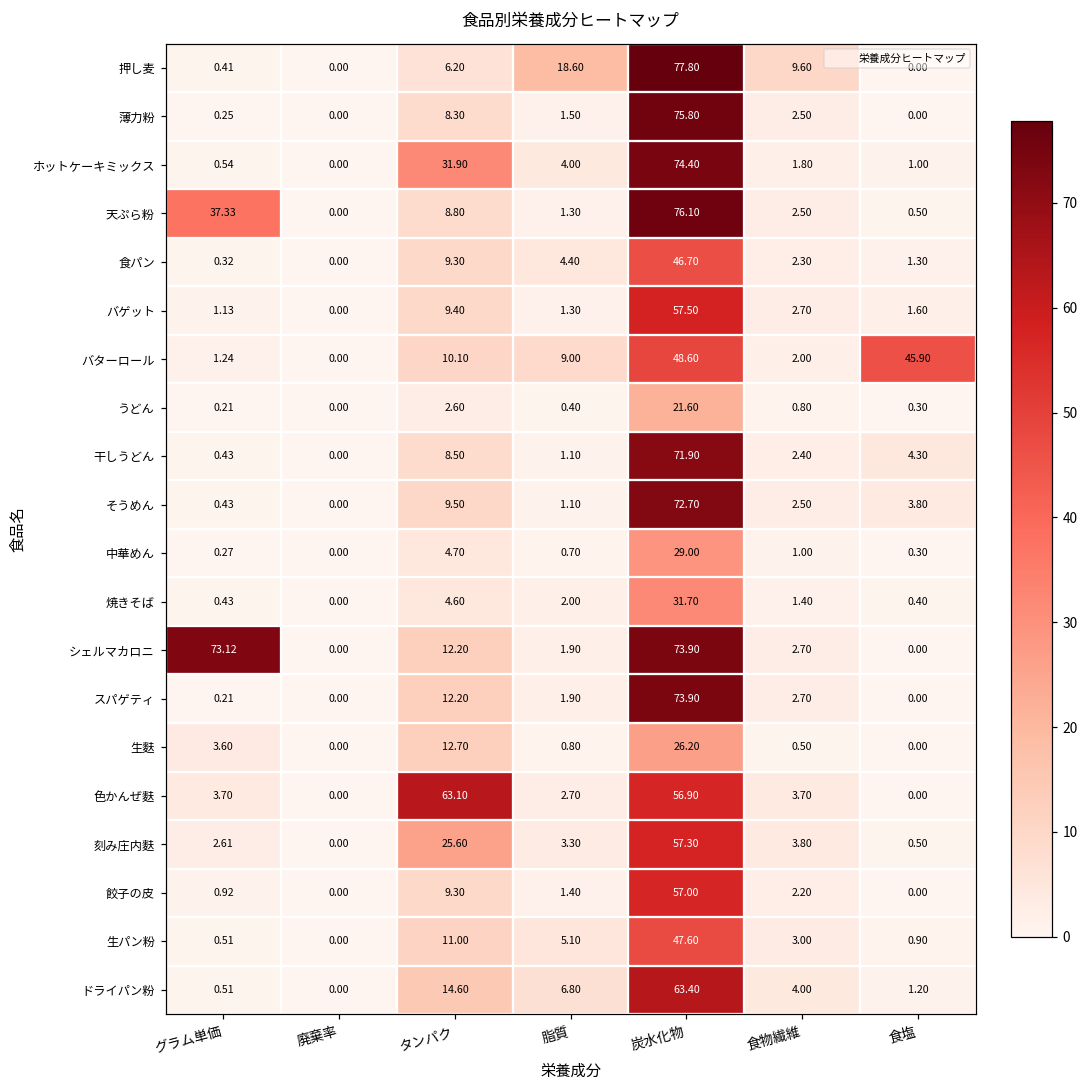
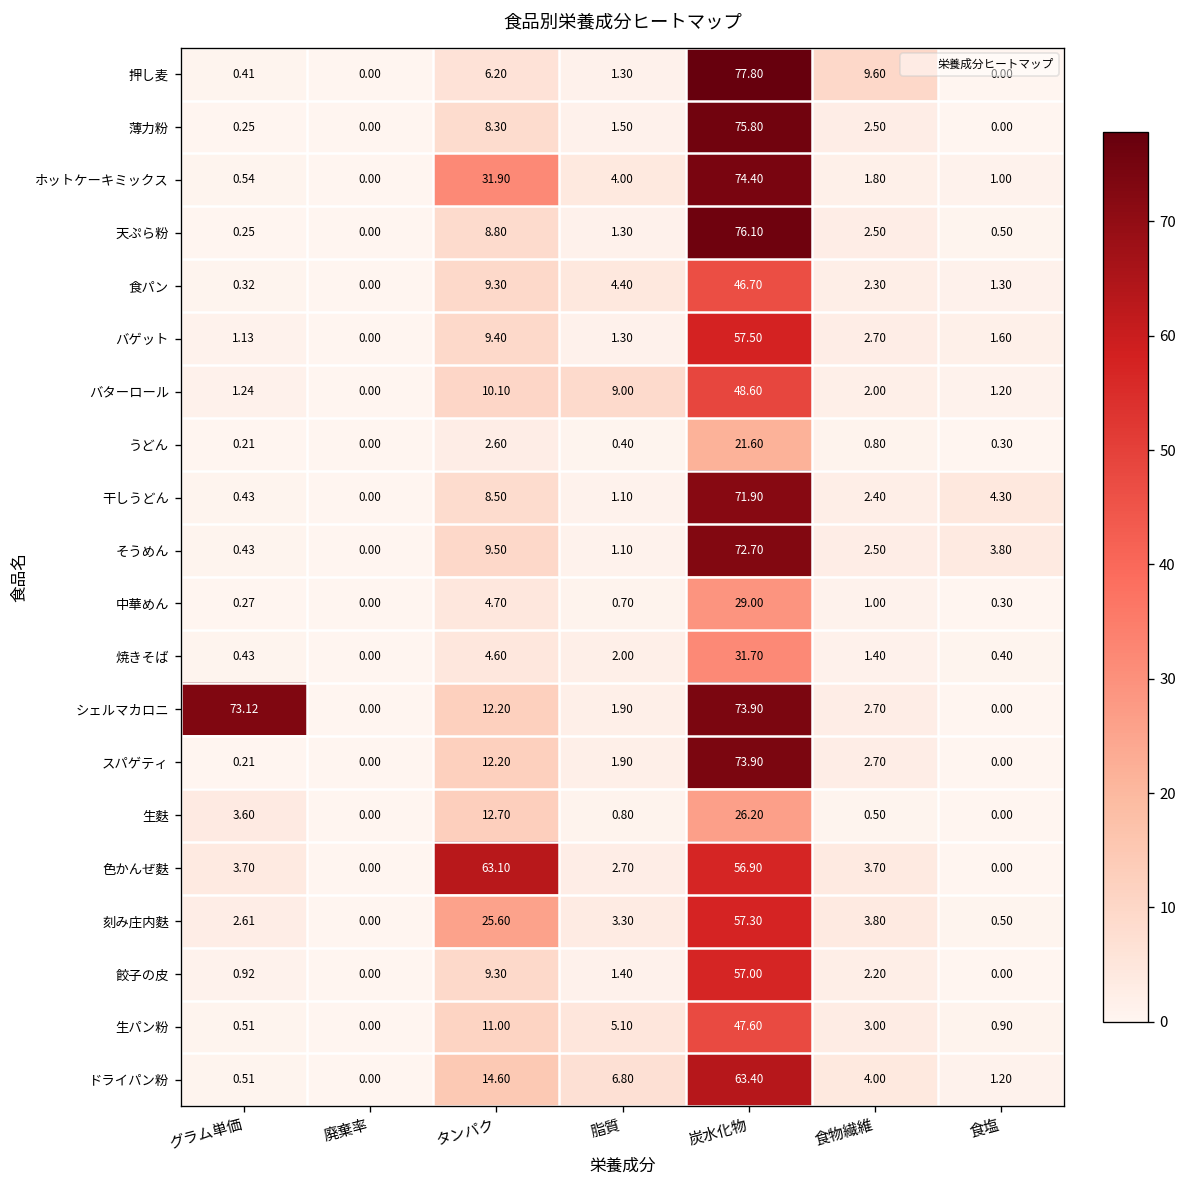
  {
    "押し麦": {
      "グラム単価": 0.41,
      "廃棄率": 0.00,
      "タンパク": 6.20,
-     "脂質": 18.60,
+     "脂質": 1.30,
      "炭水化物": 77.80,
      "食物繊維": 9.60
    },
    "薄力粉": {
      "グラム単価": 0.25,
      "廃棄率": 0.00,
      "タンパク": 8.30,
      "脂質": 1.50,
      "炭水化物": 75.80,
      "食物繊維": 2.50,
      "食塩": 0.00
    },
    "ホットケーキミックス": {
      "グラム単価": 0.54,
      "廃棄率": 0.00,
      "タンパク": 31.90,
      "脂質": 4.00,
      "炭水化物": 74.40,
      "食物繊維": 1.80,
      "食塩": 1.00
    },
    "天ぷら粉": {
-     "グラム単価": 37.33,
+     "グラム単価": 0.25,
      "廃棄率": 0.00,
      "タンパク": 8.80,
      "脂質": 1.30,
      "炭水化物": 76.10,
      "食物繊維": 2.50,
      "食塩": 0.50
    },
    "食パン": {
      "グラム単価": 0.32,
      "廃棄率": 0.00,
      "タンパク": 9.30,
      "脂質": 4.40,
      "炭水化物": 46.70,
      "食物繊維": 2.30,
      "食塩": 1.30
    },
    "バゲット": {
      "グラム単価": 1.13,
      "廃棄率": 0.00,
      "タンパク": 9.40,
      "脂質": 1.30,
      "炭水化物": 57.50,
      "食物繊維": 2.70,
      "食塩": 1.60
    },
    "バターロール": {
      "グラム単価": 1.24,
      "廃棄率": 0.00,
      "タンパク": 10.10,
      "脂質": 9.00,
      "炭水化物": 48.60,
      "食物繊維": 2.00,
-     "食塩": 45.90
+     "食塩": 1.20
    },
    "うどん": {
      "グラム単価": 0.21,
      "廃棄率": 0.00,
      "タンパク": 2.60,
      "脂質": 0.40,
      "炭水化物": 21.60,
      "食物繊維": 0.80,
      "食塩": 0.30
    },
    "干しうどん": {
      "グラム単価": 0.43,
      "廃棄率": 0.00,
      "タンパク": 8.50,
      "脂質": 1.10,
      "炭水化物": 71.90,
      "食物繊維": 2.40,
      "食塩": 4.30
    },
    "そうめん": {
      "グラム単価": 0.43,
      "廃棄率": 0.00,
      "タンパク": 9.50,
      "脂質": 1.10,
      "炭水化物": 72.70,
      "食物繊維": 2.50,
      "食塩": 3.80
    },
    "中華めん": {
      "グラム単価": 0.27,
      "廃棄率": 0.00,
      "タンパク": 4.70,
      "脂質": 0.70,
      "炭水化物": 29.00,
      "食物繊維": 1.00,
      "食塩": 0.30
    },
    "焼きそば": {
      "グラム単価": 0.43,
      "廃棄率": 0.00,
      "タンパク": 4.60,
      "脂質": 2.00,
      "炭水化物": 31.70,
      "食物繊維": 1.40,
      "食塩": 0.40
    },
    "シェルマカロニ": {
      "グラム単価": 73.12,
      "廃棄率": 0.00,
      "タンパク": 12.20,
      "脂質": 1.90,
      "炭水化物": 73.90,
      "食物繊維": 2.70,
      "食塩": 0.00
    },
    "スパゲティ": {
      "グラム単価": 0.21,
      "廃棄率": 0.00,
      "タンパク": 12.20,
      "脂質": 1.90,
      "炭水化物": 73.90,
      "食物繊維": 2.70,
      "食塩": 0.00
    },
    "生麩": {
      "グラム単価": 3.60,
      "廃棄率": 0.00,
      "タンパク": 12.70,
      "脂質": 0.80,
      "炭水化物": 26.20,
      "食物繊維": 0.50,
      "食塩": 0.00
    },
    "色かんぜ麩": {
      "グラム単価": 3.70,
      "廃棄率": 0.00,
      "タンパク": 63.10,
      "脂質": 2.70,
      "炭水化物": 56.90,
      "食物繊維": 3.70,
      "食塩": 0.00
    },
    "刻み庄内麩": {
      "グラム単価": 2.61,
      "廃棄率": 0.00,
      "タンパク": 25.60,
      "脂質": 3.30,
      "炭水化物": 57.30,
      "食物繊維": 3.80,
      "食塩": 0.50
    },
    "餃子の皮": {
      "グラム単価": 0.92,
      "廃棄率": 0.00,
      "タンパク": 9.30,
      "脂質": 1.40,
      "炭水化物": 57.00,
      "食物繊維": 2.20,
      "食塩": 0.00
    },
    "生パン粉": {
      "グラム単価": 0.51,
      "廃棄率": 0.00,
      "タンパク": 11.00,
      "脂質": 5.10,
      "炭水化物": 47.60,
      "食物繊維": 3.00,
      "食塩": 0.90
    },
    "ドライパン粉": {
      "グラム単価": 0.51,
      "廃棄率": 0.00,
      "タンパク": 14.60,
      "脂質": 6.80,
      "炭水化物": 63.40,
      "食物繊維": 4.00,
      "食塩": 1.20
    }
  }
